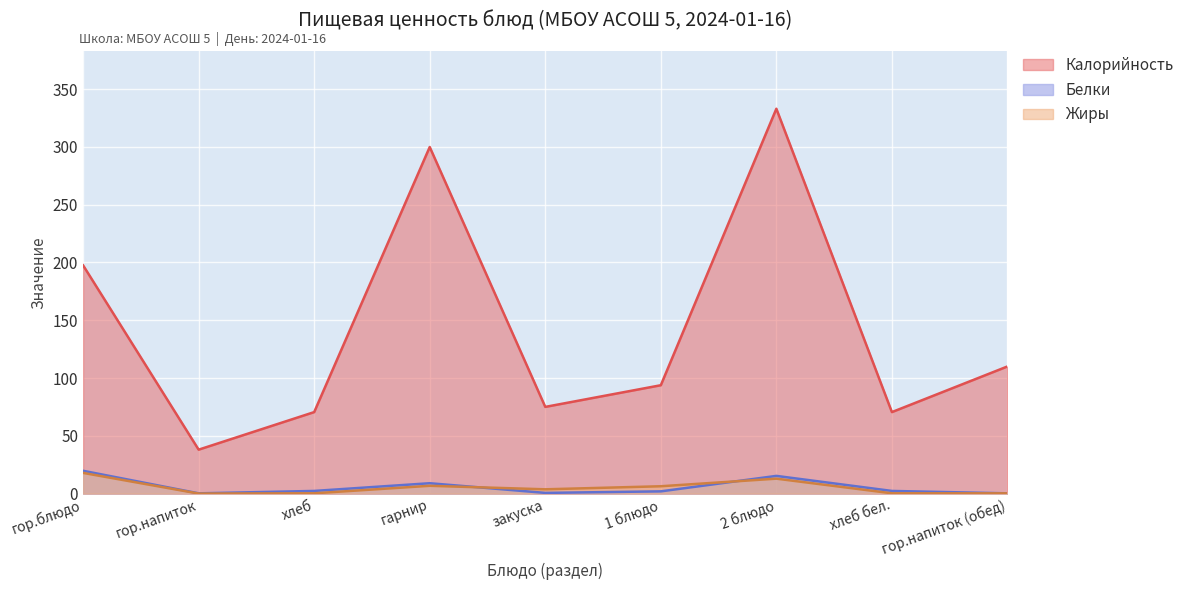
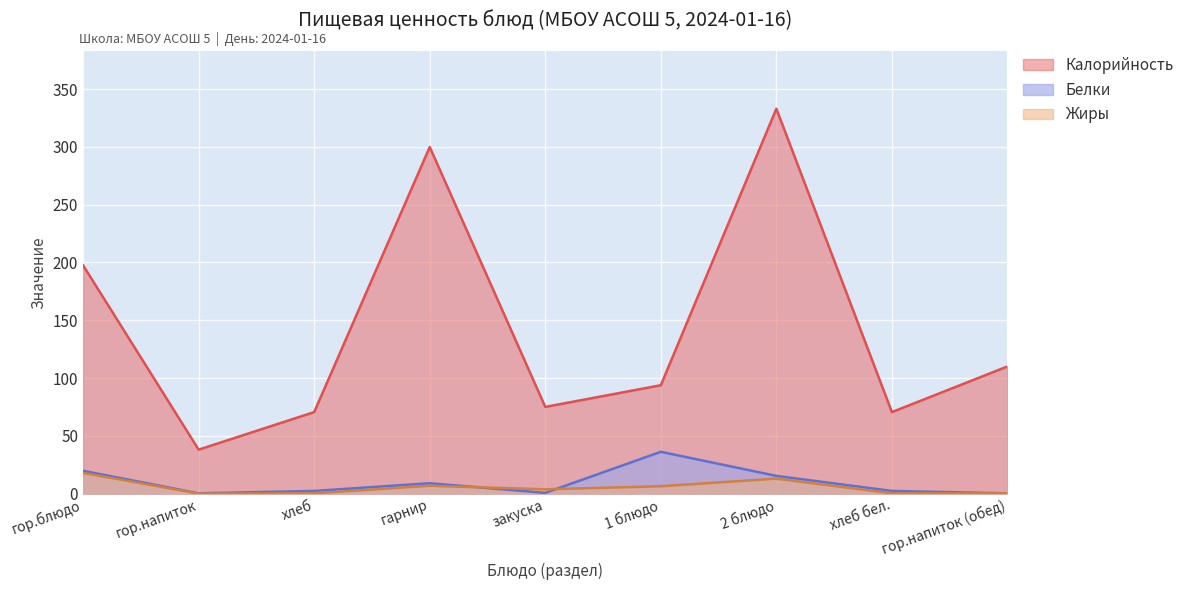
  {
    "Белки": {
      "гарнир": 9,
      "закуска": 1,
-     "1 блюдо": 2,
+     "1 блюдо": 36,
      "2 блюдо": 15
    }
  }
